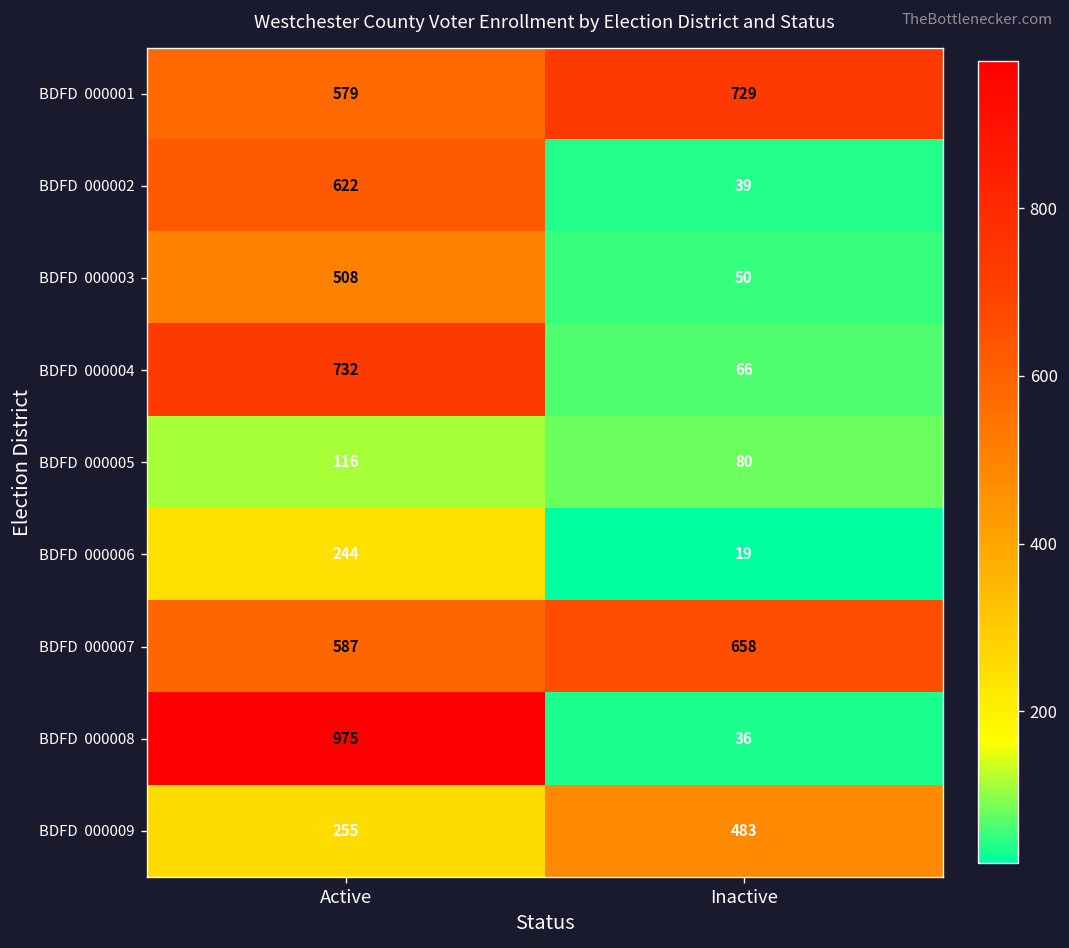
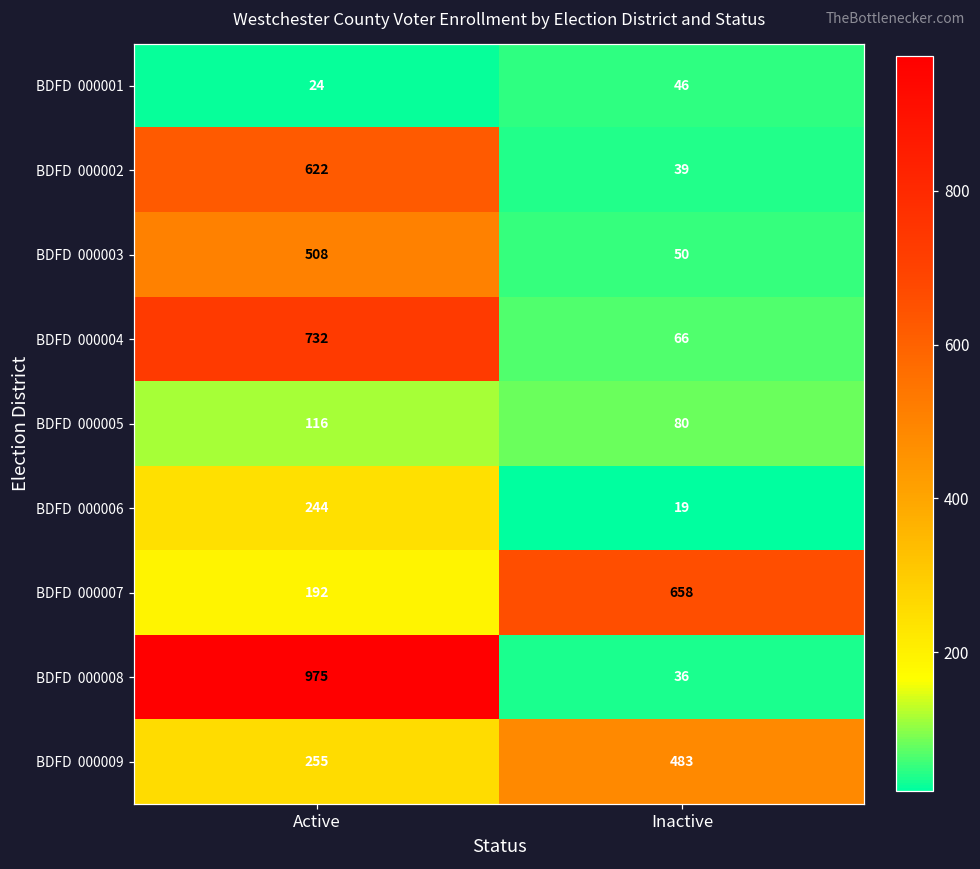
  {
    "BDFD 000001": {
-     "Active": 579,
-     "Inactive": 729
+     "Active": 24,
+     "Inactive": 46
    },
    "BDFD 000002": {
      "Active": 622,
      "Inactive": 39
    },
    "BDFD 000003": {
      "Active": 508,
      "Inactive": 50
    },
    "BDFD 000004": {
      "Active": 732,
      "Inactive": 66
    },
    "BDFD 000005": {
      "Active": 116,
      "Inactive": 80
    },
    "BDFD 000006": {
      "Active": 244,
      "Inactive": 19
    },
    "BDFD 000007": {
-     "Active": 587,
+     "Active": 192,
      "Inactive": 658
    },
    "BDFD 000008": {
      "Active": 975,
      "Inactive": 36
    },
    "BDFD 000009": {
      "Active": 255,
      "Inactive": 483
    }
  }
